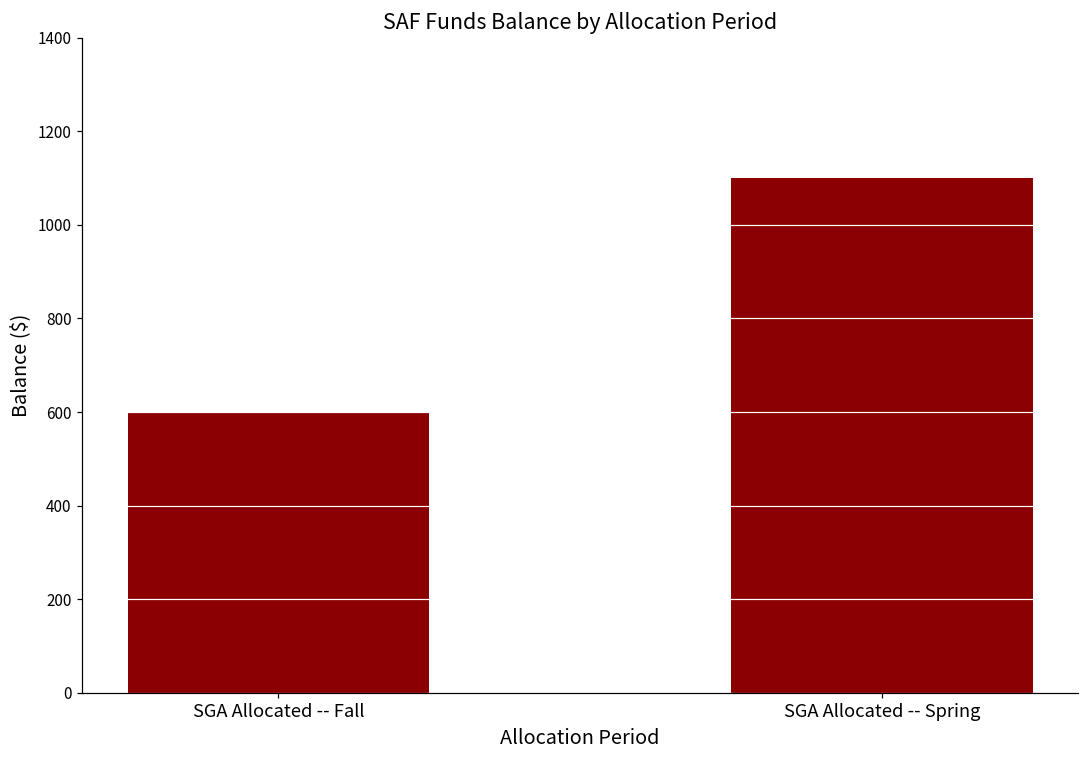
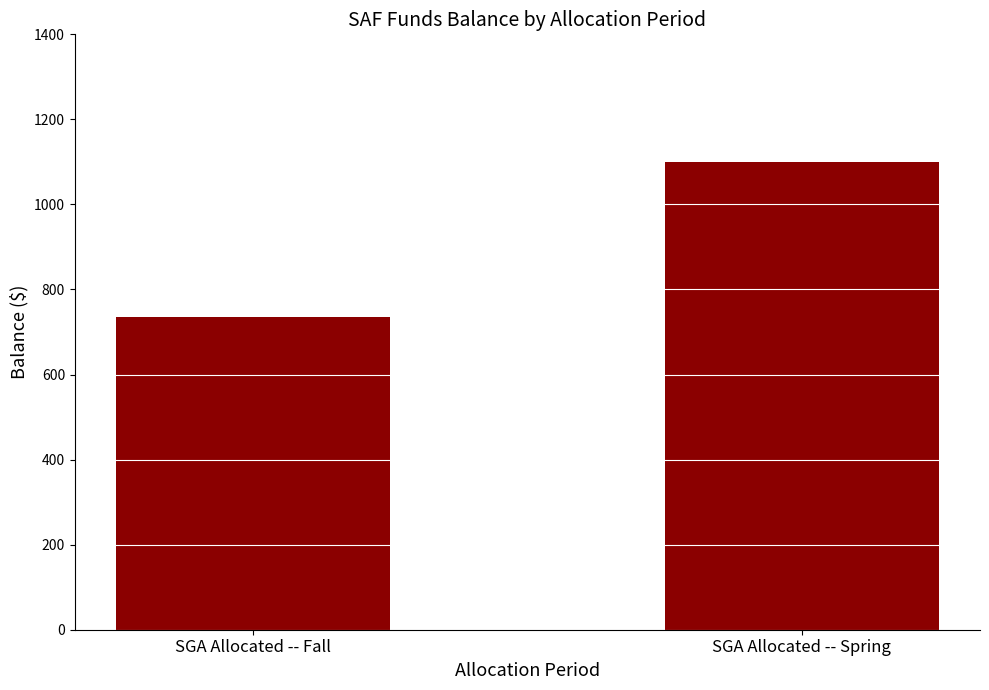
  {
-   "SGA Allocated -- Fall": 600,
+   "SGA Allocated -- Fall": 740,
    "SGA Allocated -- Spring": 1100
  }
